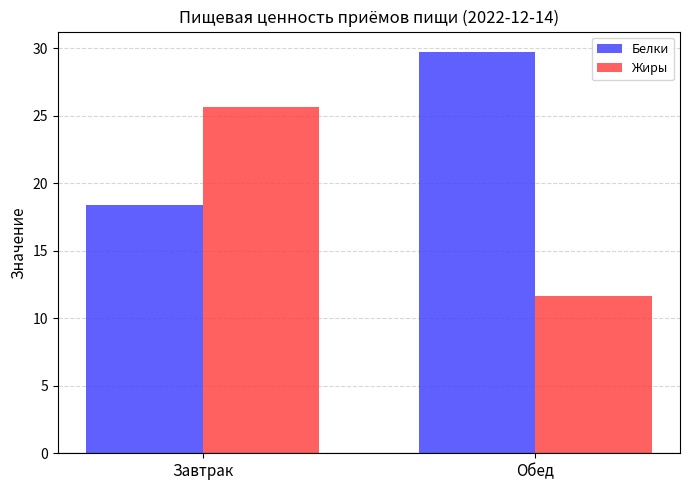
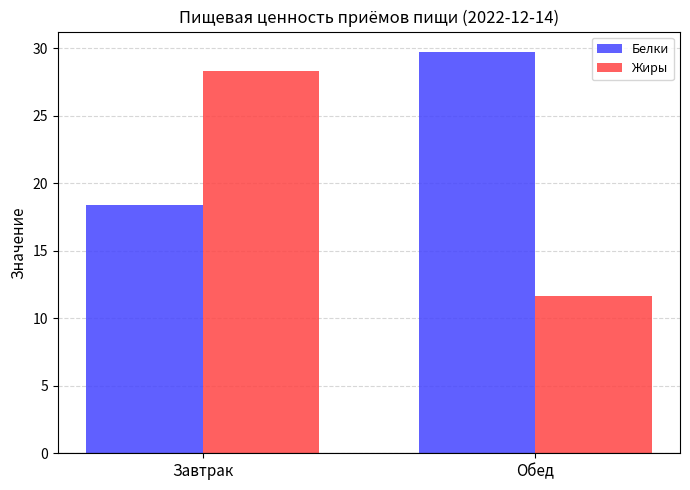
  {
    "Белки": {
      "Завтрак": 18.4,
      "Обед": 29.8
    },
    "Жиры": {
-     "Завтрак": 25.7,
+     "Завтрак": 28.3,
      "Обед": 11.7
    }
  }
